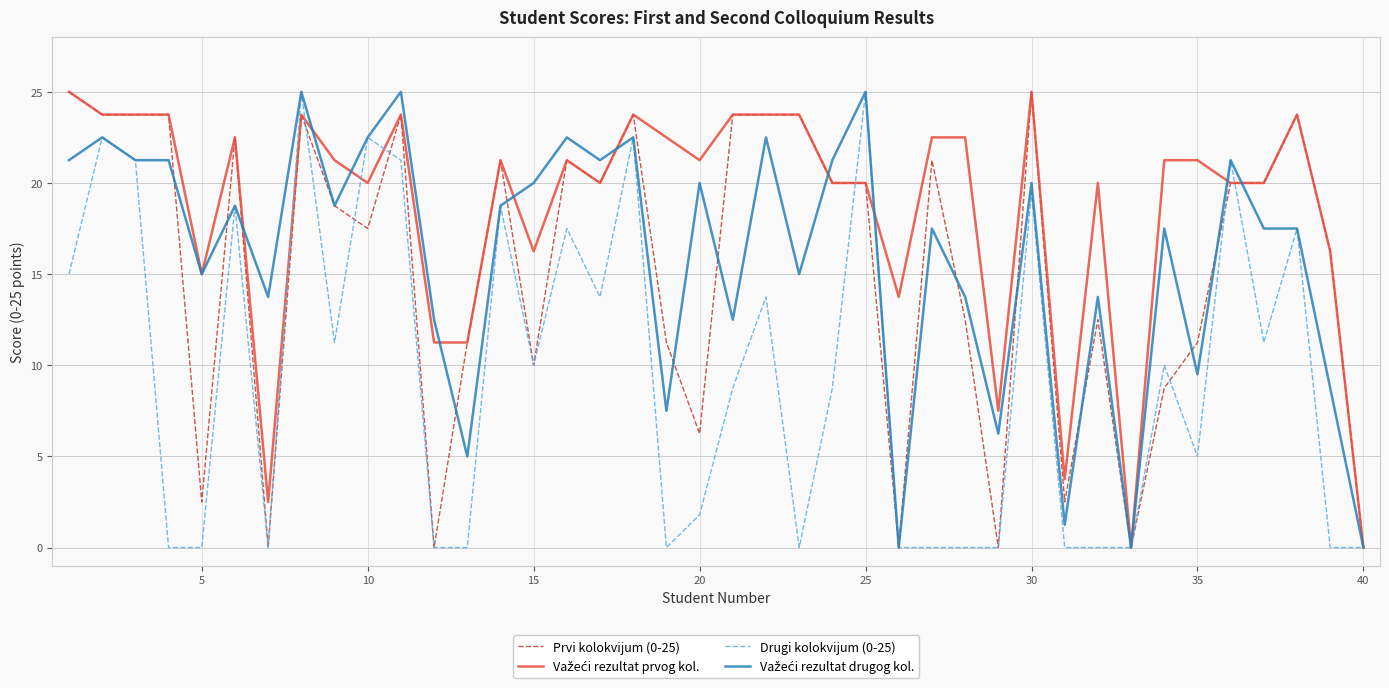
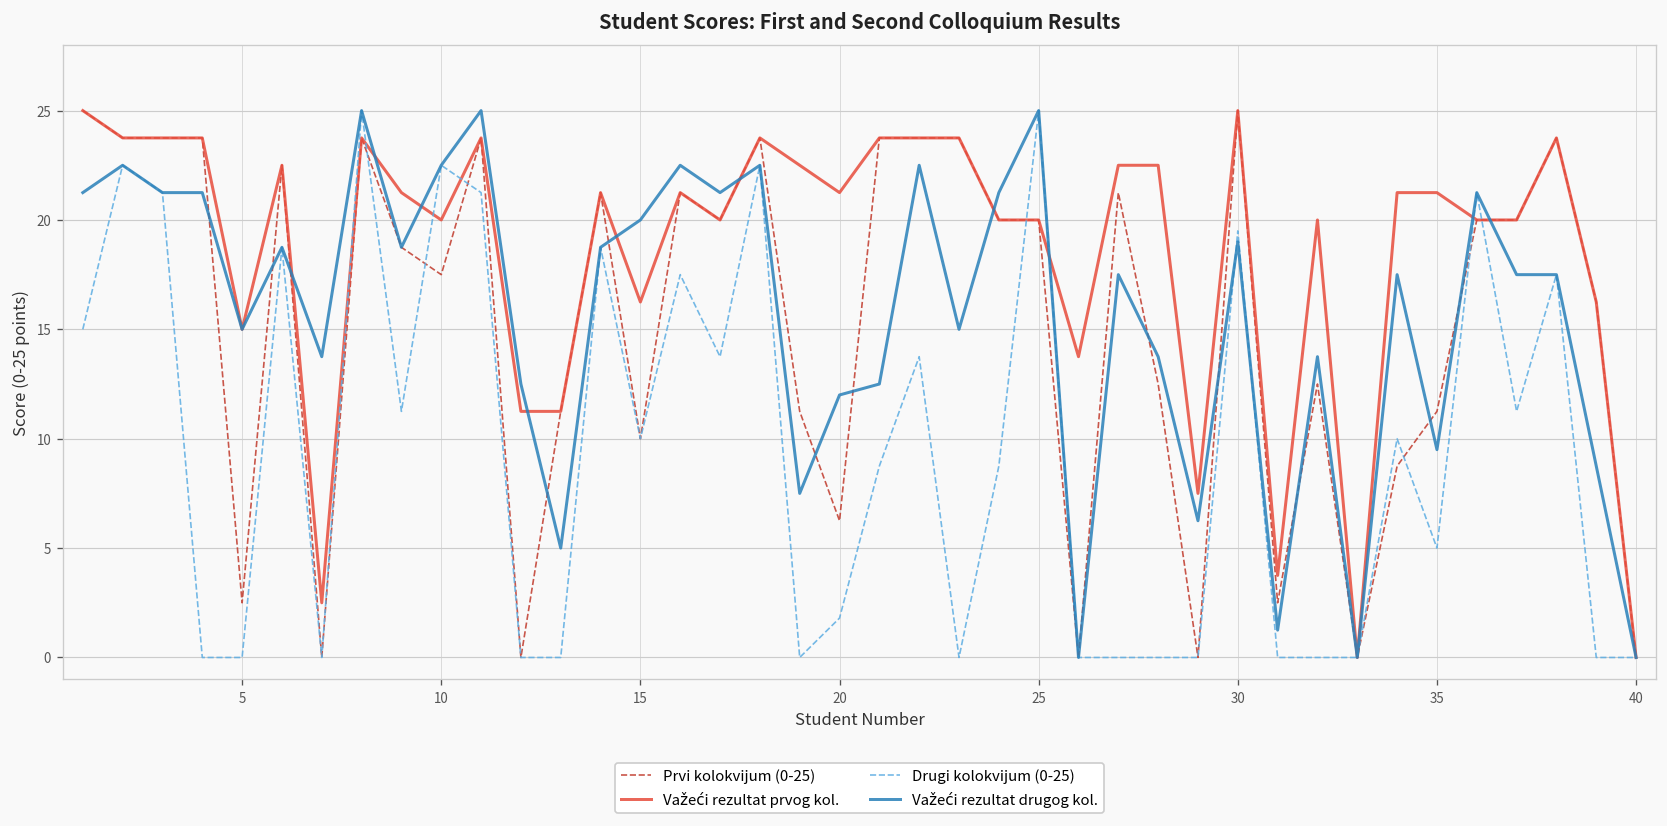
  {
    "Drugi kolokvijum (0-25)": {
      "5": 0,
      "20": 1.8,
      "30": 19.5,
      "35": 5
    },
    "Važeći rezultat drugog kol.": {
      "15": 20,
-     "20": 20,
-     "30": 20,
+     "20": 12,
+     "30": 19,
      "35": 9.5
    }
  }
